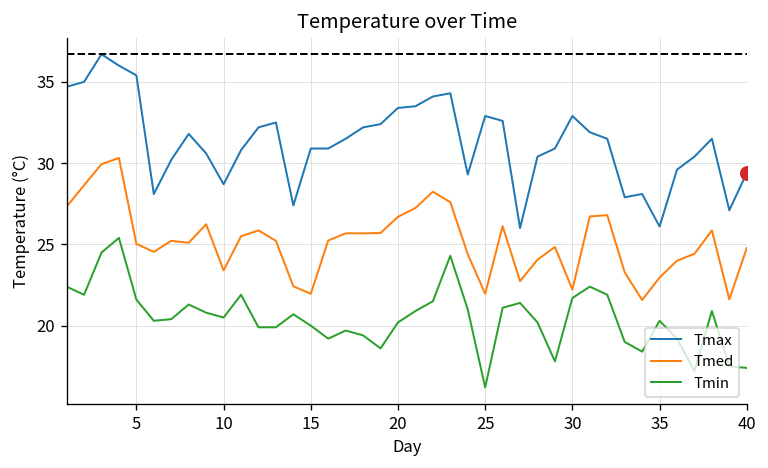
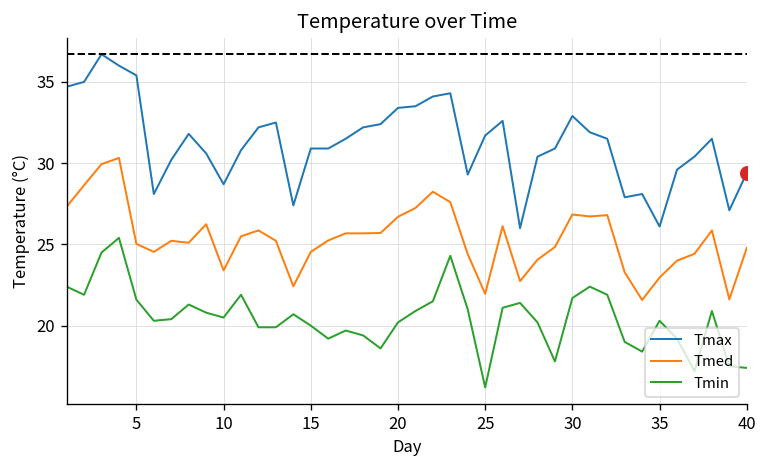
  {
    "Tmax": {
      "5": 35.4,
      "10": 28.7,
      "15": 30.9,
      "20": 33.4,
-     "25": 32.9,
+     "25": 31.7,
      "30": 32.9,
      "35": 26.1
    },
    "Tmed": {
      "5": 25.0,
      "10": 23.4,
-     "15": 22.0,
+     "15": 24.5,
      "20": 26.7,
      "25": 22.0,
-     "30": 22.2,
+     "30": 26.8,
      "35": 23.0,
      "40": 24.8
    },
    "Tmin": {
      "5": 21.6,
      "10": 20.5,
      "15": 20.0,
      "20": 20.2,
      "25": 16.2,
      "30": 21.7,
      "35": 20.3,
      "40": 17.4
    }
  }
